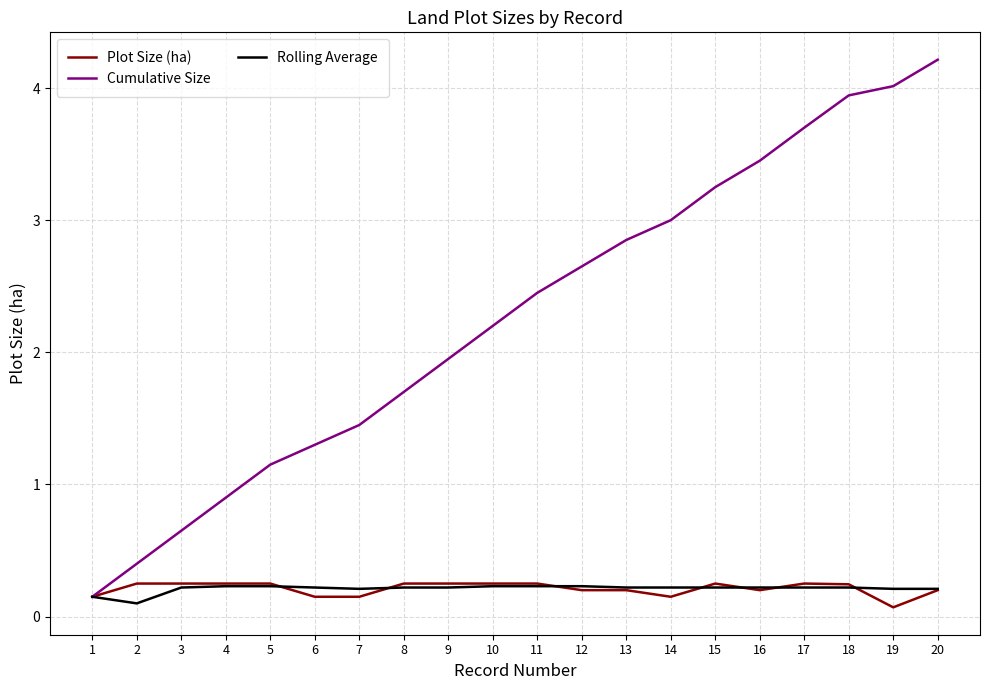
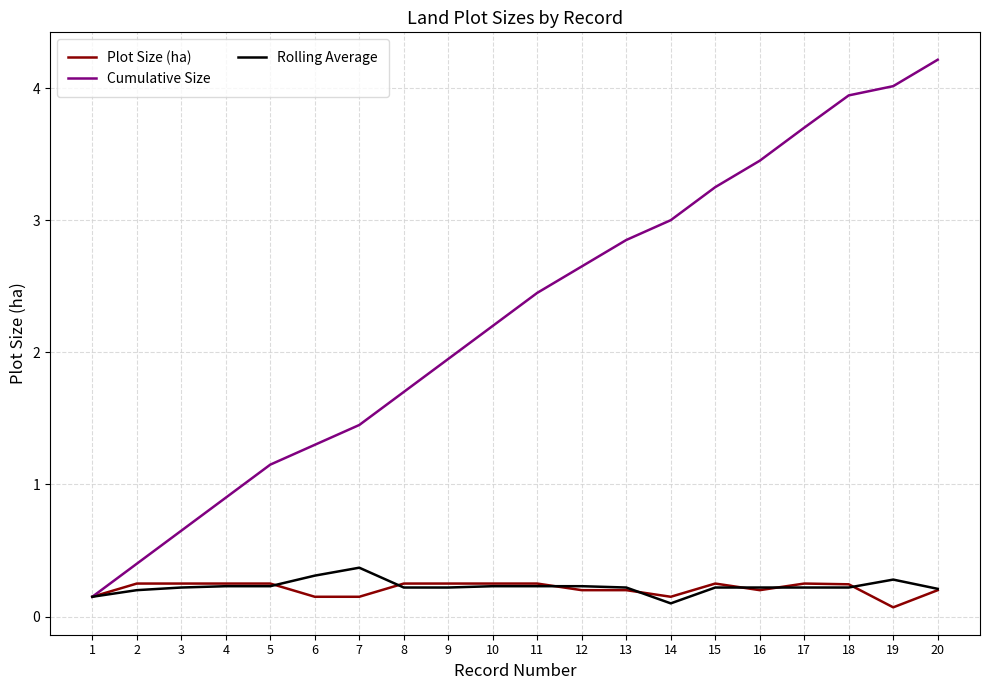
  {
    "Plot Size (ha)": {
      "2": 0.25,
      "3": 0.25,
      "4": 0.25,
      "5": 0.25,
      "6": 0.15,
      "7": 0.15,
      "8": 0.25,
      "9": 0.25,
      "10": 0.25,
      "11": 0.25,
      "12": 0.20,
      "13": 0.20,
      "14": 0.15,
      "15": 0.25,
      "16": 0.20,
      "17": 0.25,
      "18": 0.24,
      "19": 0.07
    },
    "Cumulative Size": {
      "2": 0.40,
      "3": 0.65,
      "4": 0.90,
      "5": 1.15,
      "6": 1.30,
      "7": 1.45,
      "8": 1.70,
      "9": 1.95,
      "10": 2.20,
      "11": 2.45,
      "12": 2.65,
      "13": 2.85,
      "14": 3.00,
      "15": 3.25,
      "16": 3.45,
      "17": 3.70,
      "18": 3.94,
      "19": 4.01,
      "20": 4.21
    },
    "Rolling Average": {
-     "2": 0.1,
+     "2": 0.2,
      "3": 0.22,
      "4": 0.23,
      "5": 0.23,
-     "6": 0.22,
-     "7": 0.21,
+     "6": 0.31,
+     "7": 0.37,
      "8": 0.22,
      "9": 0.22,
      "10": 0.23,
      "11": 0.23,
      "12": 0.23,
      "13": 0.22,
-     "14": 0.22,
+     "14": 0.10,
      "15": 0.22,
      "16": 0.22,
      "17": 0.22,
      "18": 0.22,
-     "19": 0.21
+     "19": 0.28
    }
  }
